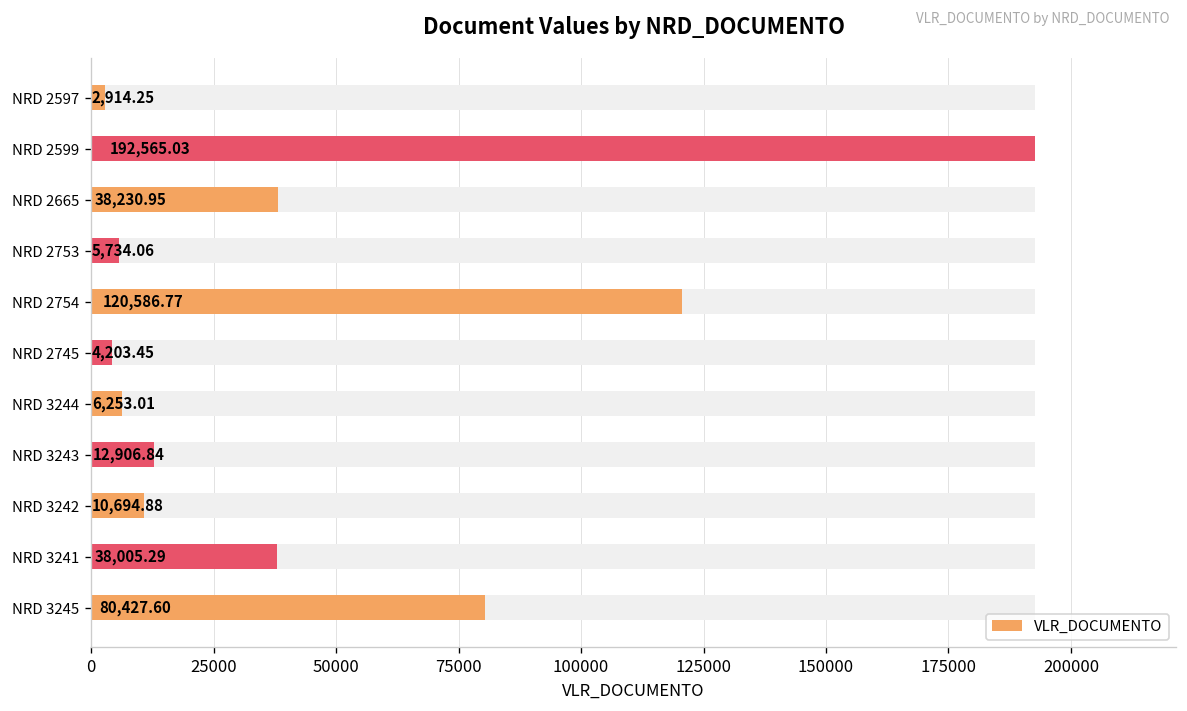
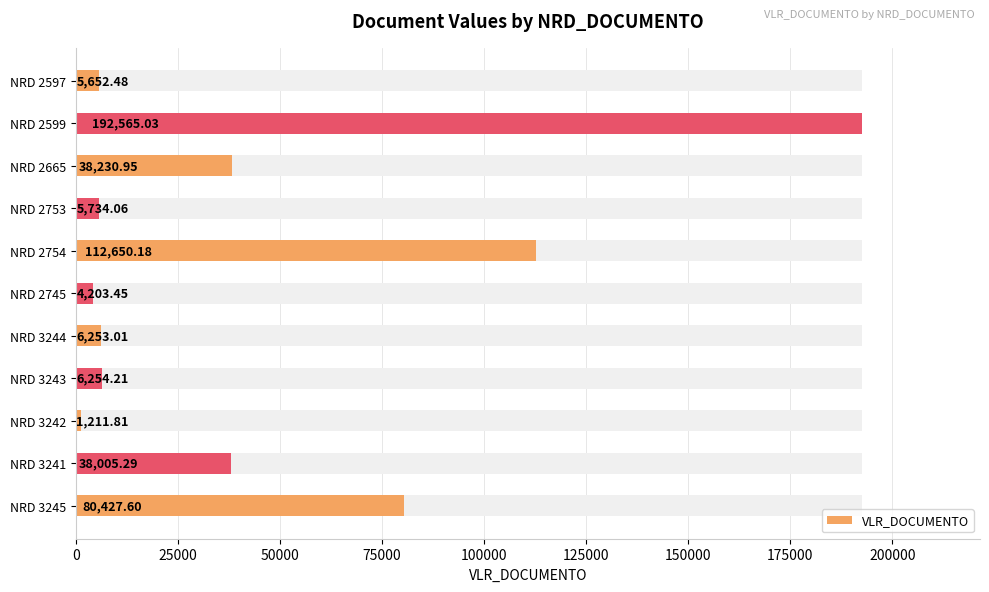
  {
    "VLR_DOCUMENTO": {
-     "NRD 2597": "2,914.25",
+     "NRD 2597": "5,652.48",
      "NRD 2599": "192,565.03",
-     "NRD 2754": "120,586.77",
-     "NRD 3243": "12,906.84",
-     "NRD 3242": "10,694.88"
+     "NRD 2754": "112,650.18",
+     "NRD 3243": "6,254.21",
+     "NRD 3242": "1,211.81"
    }
  }
